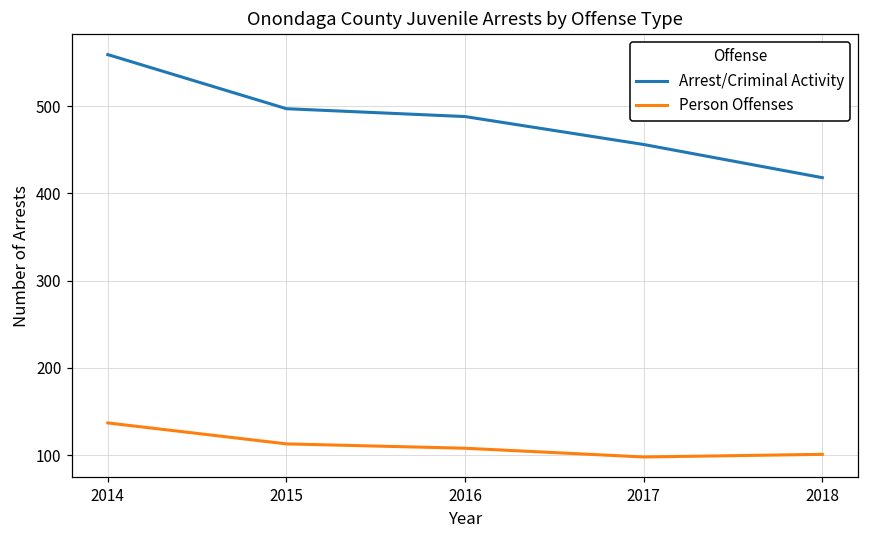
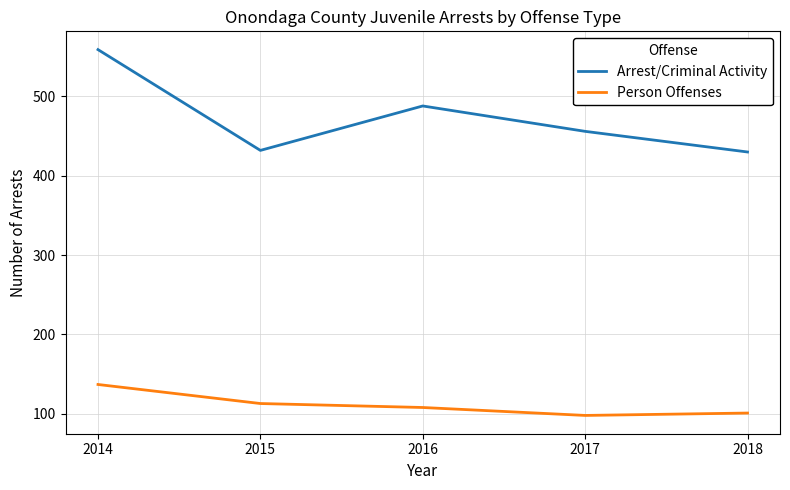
  {
    "Arrest/Criminal Activity": {
      "2014": 560,
-     "2015": 500,
+     "2015": 430,
      "2016": 490,
      "2017": 460,
-     "2018": 420
+     "2018": 430
    },
    "Person Offenses": {
      "2014": 140,
      "2015": 110,
      "2016": 110,
      "2017": 100,
      "2018": 100
    }
  }
